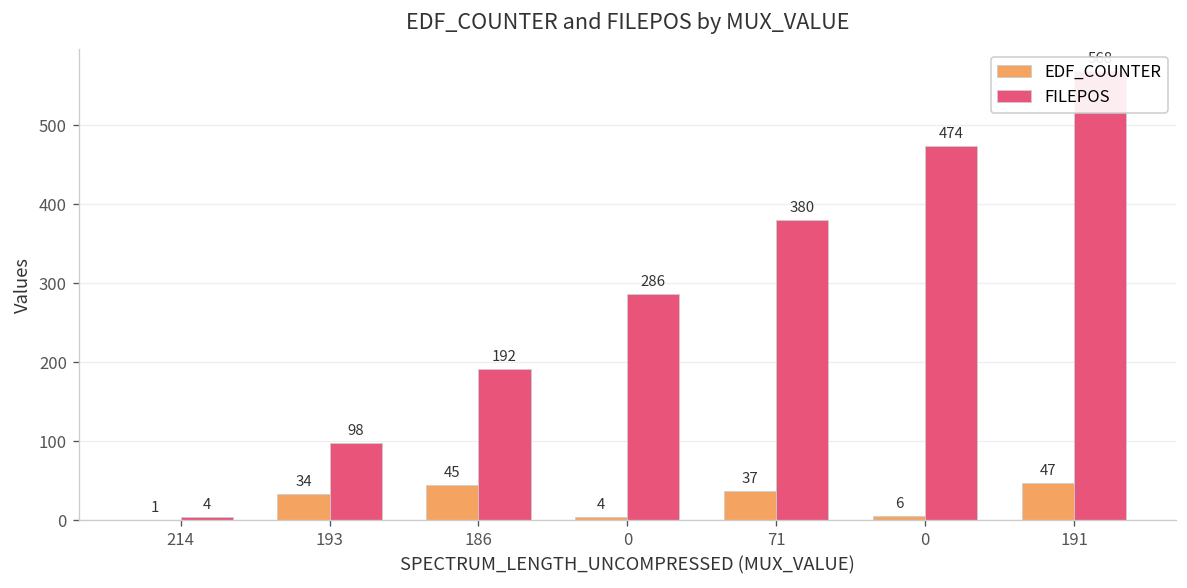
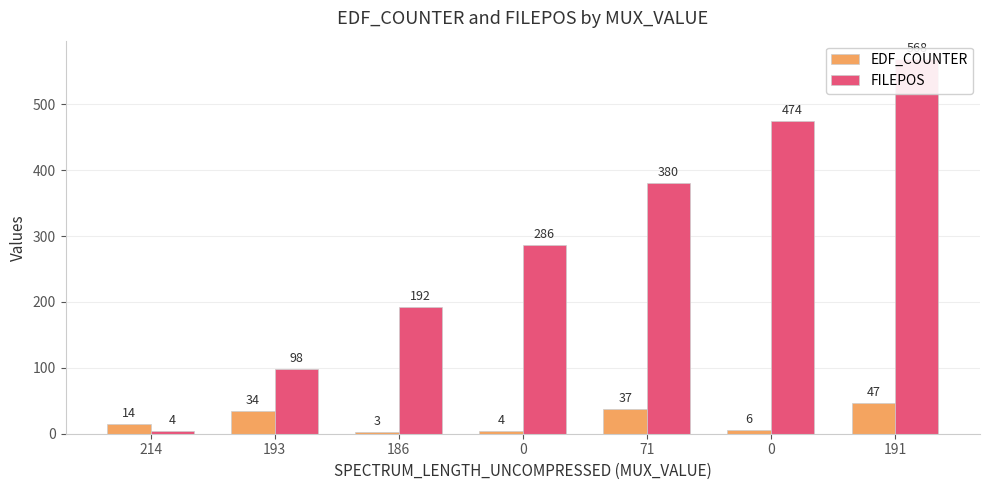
  {
    "EDF_COUNTER": {
-     "214": 1,
+     "214": 14,
      "193": 34,
-     "186": 45,
+     "186": 3,
      "71": 37,
      "191": 47
    },
    "FILEPOS": {
      "214": 4,
      "193": 98,
      "186": 192,
      "71": 380
    }
  }
